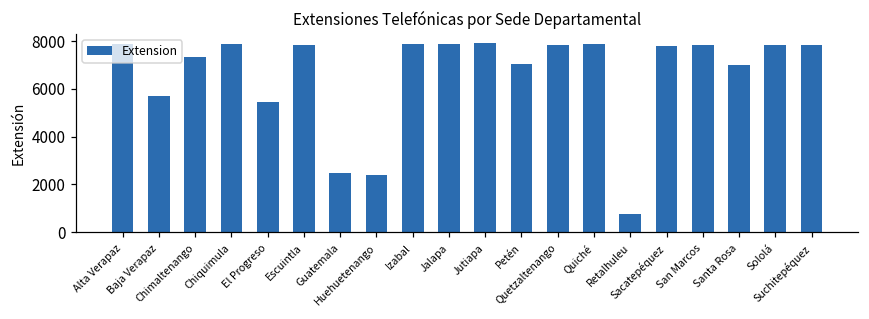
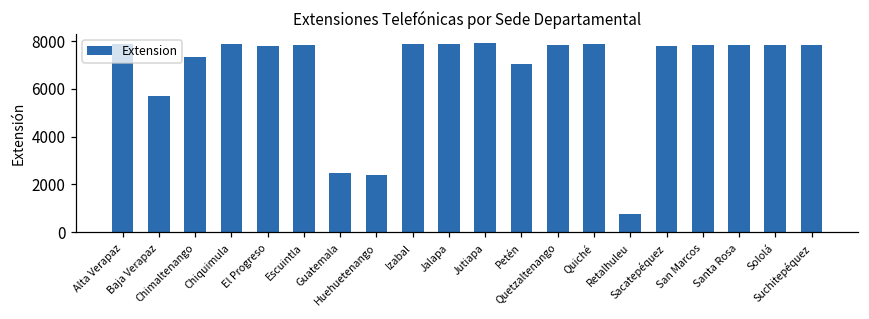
  {
    "Baja Verapaz": 5700,
    "Chimaltenango": 7300,
    "Chiquimula": 7900,
-   "El Progreso": 5500,
+   "El Progreso": 7800,
    "Escuintla": 7800,
    "Guatemala": 2500,
    "Huehuetenango": 2400,
    "Izabal": 7900,
    "Jalapa": 7900,
    "Jutiapa": 7900,
    "Petén": 7000,
    "Quetzaltenango": 7800,
    "Quiché": 7900,
    "Retalhuleu": 800,
    "Sacatepéquez": 7800,
    "San Marcos": 7900,
-   "Santa Rosa": 7000,
+   "Santa Rosa": 7800,
    "Sololá": 7800,
    "Suchitepéquez": 7800
  }
